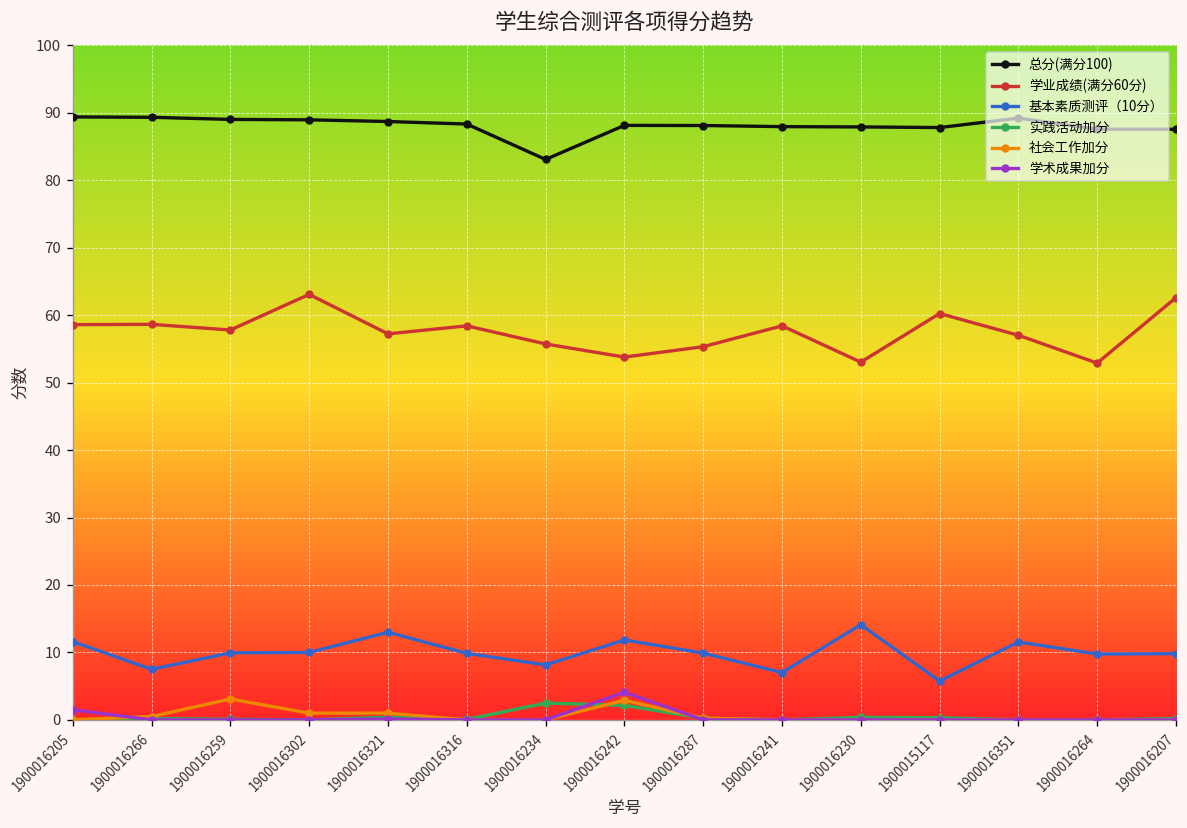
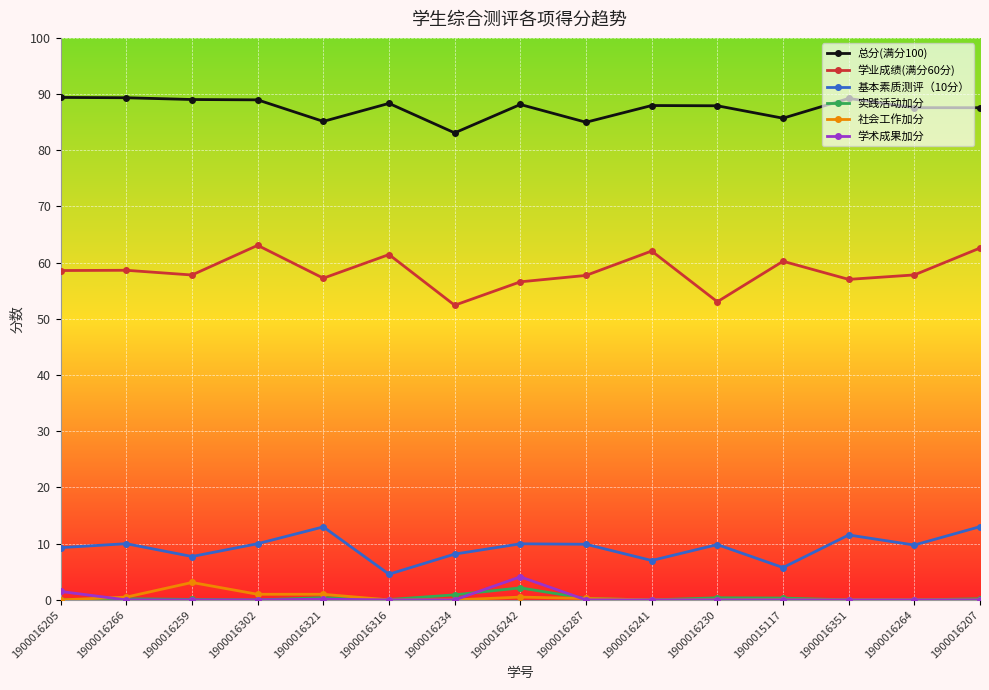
  {
    "总分(满分100)": {
      "1900016205": 89,
      "1900016266": 89,
      "1900016259": 89,
      "1900016302": 89,
-     "1900016321": 89,
+     "1900016321": 85,
      "1900016316": 88,
      "1900016234": 83,
      "1900016242": 88,
-     "1900016287": 88,
+     "1900016287": 85,
      "1900016241": 88,
      "1900016230": 88,
-     "1900015117": 88,
+     "1900015117": 86,
      "1900016207": 88
    },
    "学业成绩(满分60分)": {
      "1900016205": 59,
      "1900016266": 59,
      "1900016259": 58,
      "1900016302": 63,
      "1900016321": 57,
-     "1900016316": 58,
-     "1900016234": 56,
-     "1900016242": 54,
-     "1900016287": 55,
-     "1900016241": 58,
+     "1900016316": 61,
+     "1900016234": 52,
+     "1900016242": 57,
+     "1900016287": 58,
+     "1900016241": 62,
      "1900016230": 53,
      "1900015117": 60,
      "1900016351": 57,
-     "1900016264": 53,
+     "1900016264": 58,
      "1900016207": 63
    },
    "基本素质测评（10分）": {
-     "1900016205": 12,
-     "1900016266": 8,
-     "1900016259": 10,
+     "1900016205": 9,
+     "1900016266": 10,
+     "1900016259": 8,
      "1900016302": 10,
      "1900016321": 13,
-     "1900016316": 10,
+     "1900016316": 5,
      "1900016234": 8,
-     "1900016242": 12,
+     "1900016242": 10,
      "1900016287": 10,
      "1900016241": 7,
-     "1900016230": 14,
+     "1900016230": 10,
      "1900015117": 6,
      "1900016351": 12,
      "1900016264": 10,
-     "1900016207": 10
+     "1900016207": 13
    },
    "实践活动加分": {
-     "1900016234": 3,
+     "1900016234": 1,
      "1900016242": 2
    },
    "社会工作加分": {
      "1900016259": 3,
      "1900016302": 1,
      "1900016321": 1,
-     "1900016242": 3
+     "1900016242": 1
    },
    "学术成果加分": {
      "1900016205": 2,
      "1900016242": 4
    }
  }
